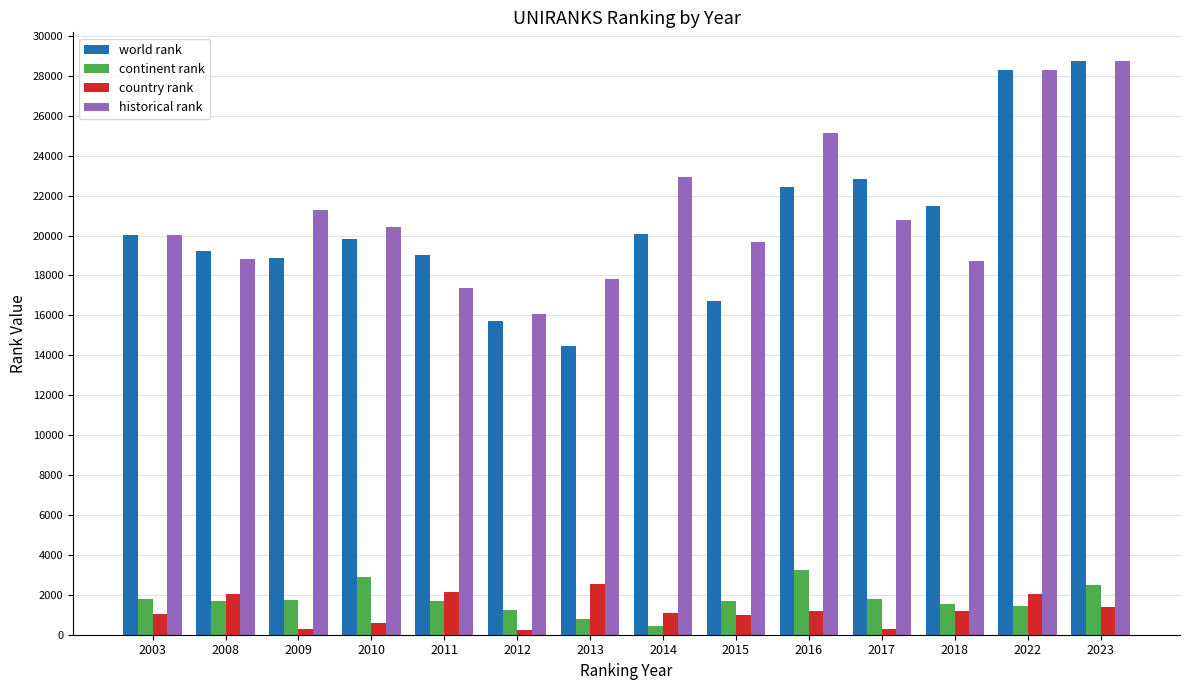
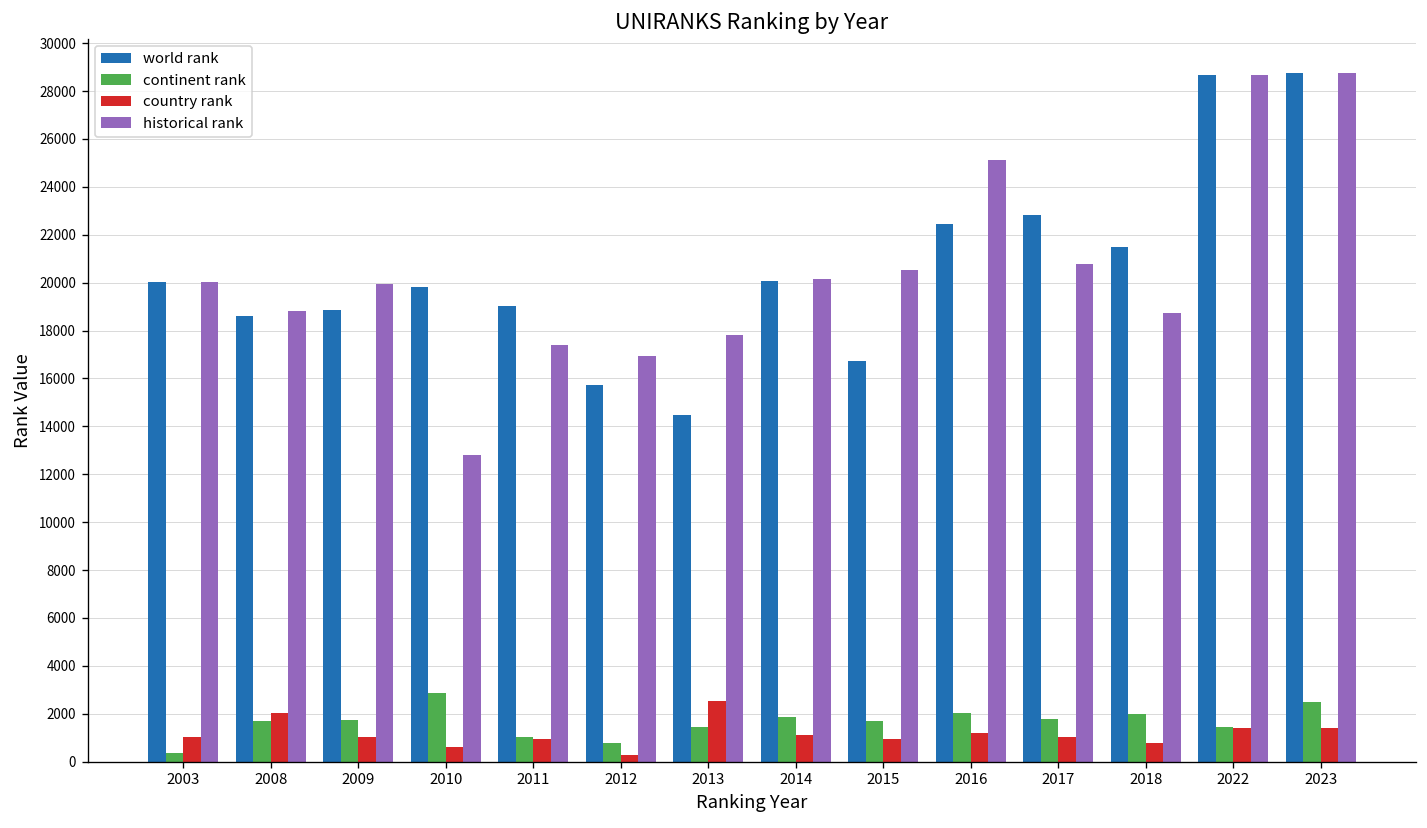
  {
    "world rank": {
      "2003": 20000,
-     "2008": 19200,
+     "2008": 18600,
      "2009": 18900,
      "2010": 19800,
      "2011": 19000,
      "2012": 15700,
      "2013": 14500,
      "2014": 20100,
      "2015": 16700,
      "2016": 22400,
      "2017": 22800,
      "2018": 21500,
-     "2022": 28300,
+     "2022": 28700,
      "2023": 28700
    },
    "continent rank": {
-     "2003": 1800,
+     "2003": 300,
      "2008": 1700,
      "2009": 1700,
      "2010": 2900,
-     "2011": 1700,
-     "2012": 1200,
-     "2013": 800,
-     "2014": 400,
+     "2011": 1000,
+     "2012": 800,
+     "2013": 1500,
+     "2014": 1900,
      "2015": 1700,
-     "2016": 3300,
+     "2016": 2000,
      "2017": 1800,
-     "2018": 1600,
+     "2018": 2000,
      "2022": 1400,
      "2023": 2500
    },
    "country rank": {
      "2003": 1000,
      "2008": 2000,
-     "2009": 300,
+     "2009": 1000,
      "2010": 600,
-     "2011": 2100,
+     "2011": 1000,
      "2012": 300,
      "2013": 2500,
      "2014": 1100,
      "2015": 1000,
      "2016": 1200,
-     "2017": 300,
-     "2018": 1200,
-     "2022": 2000,
+     "2017": 1000,
+     "2018": 800,
+     "2022": 1400,
      "2023": 1400
    },
    "historical rank": {
      "2003": 20000,
      "2008": 18800,
-     "2009": 21300,
-     "2010": 20400,
+     "2009": 20000,
+     "2010": 12800,
      "2011": 17400,
-     "2012": 16100,
+     "2012": 16900,
      "2013": 17800,
-     "2014": 22900,
-     "2015": 19700,
+     "2014": 20200,
+     "2015": 20500,
      "2016": 25100,
      "2017": 20800,
      "2018": 18700,
-     "2022": 28300,
+     "2022": 28700,
      "2023": 28700
    }
  }
